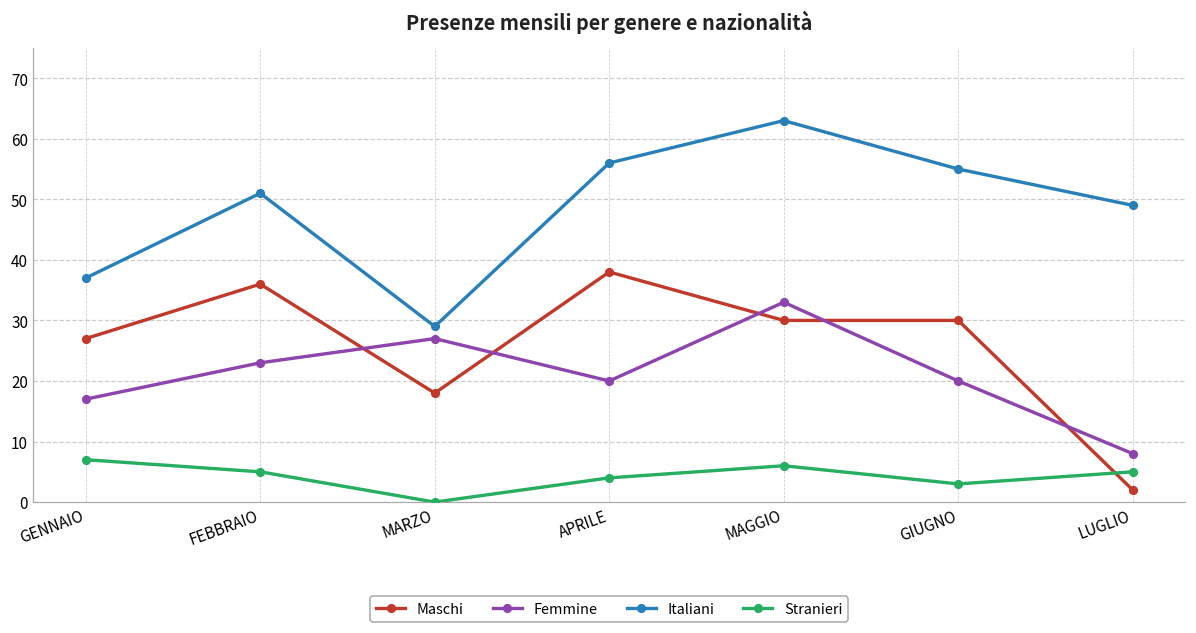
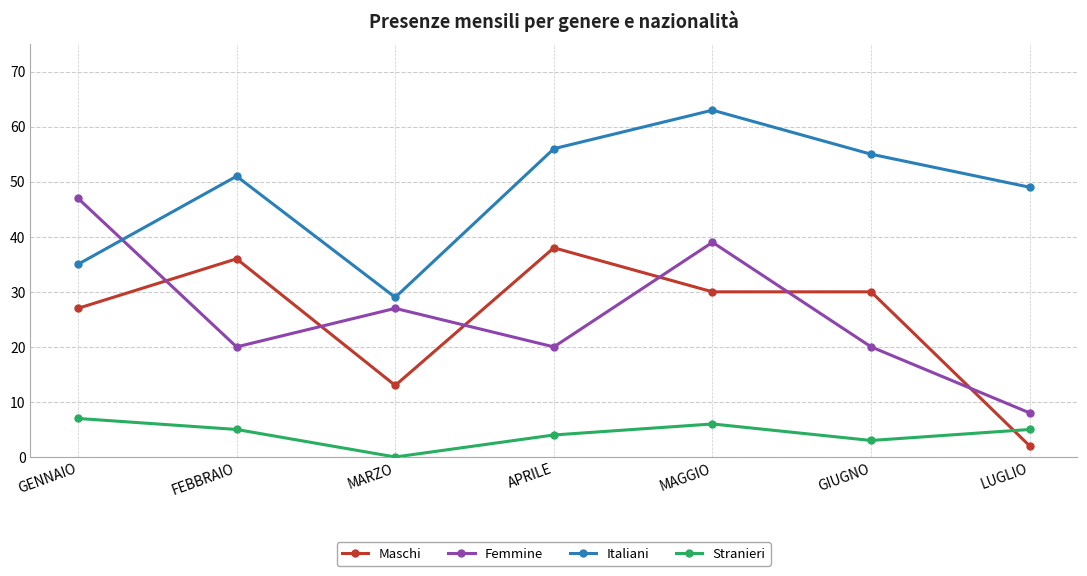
  {
    "Maschi": {
      "GENNAIO": 27,
      "FEBBRAIO": 36,
-     "MARZO": 18,
+     "MARZO": 13,
      "APRILE": 38,
      "MAGGIO": 30,
      "GIUGNO": 30,
      "LUGLIO": 2
    },
    "Femmine": {
-     "GENNAIO": 17,
-     "FEBBRAIO": 23,
+     "GENNAIO": 47,
+     "FEBBRAIO": 20,
      "MARZO": 27,
      "APRILE": 20,
-     "MAGGIO": 33,
+     "MAGGIO": 39,
      "GIUGNO": 20,
      "LUGLIO": 8
    },
    "Italiani": {
-     "GENNAIO": 37,
+     "GENNAIO": 35,
      "FEBBRAIO": 51,
      "MARZO": 29,
      "APRILE": 56,
      "MAGGIO": 63,
      "GIUGNO": 55,
      "LUGLIO": 49
    },
    "Stranieri": {
      "GENNAIO": 7,
      "FEBBRAIO": 5,
      "MARZO": 0,
      "APRILE": 4,
      "MAGGIO": 6,
      "GIUGNO": 3,
      "LUGLIO": 5
    }
  }
